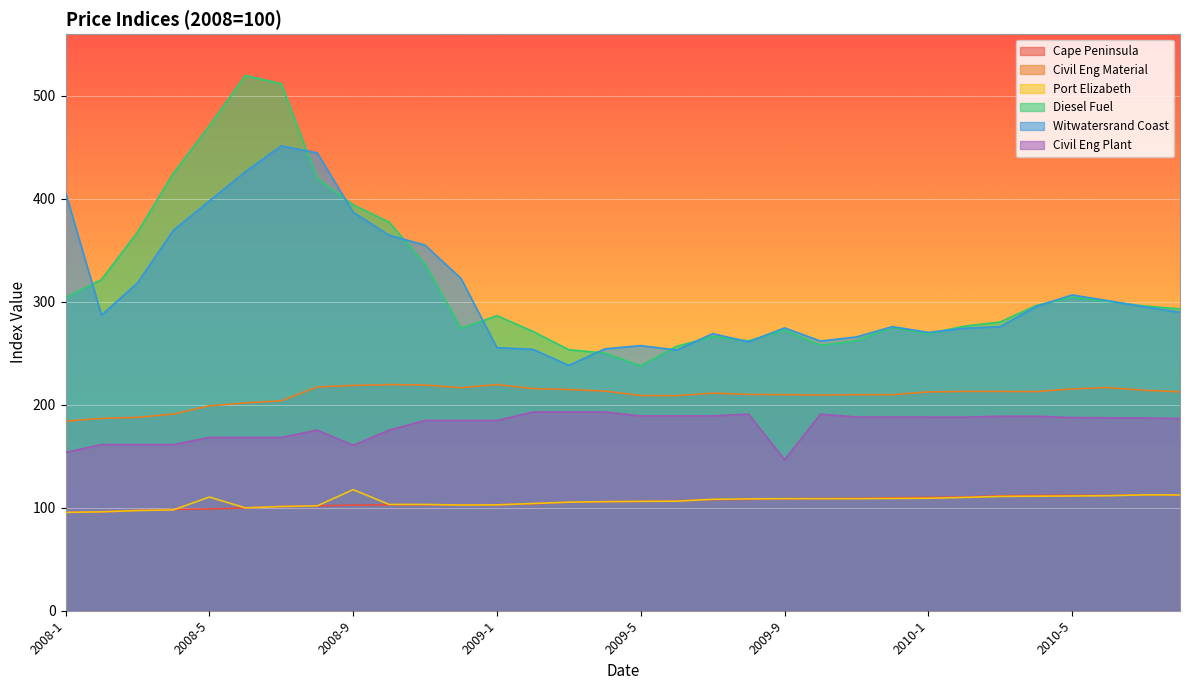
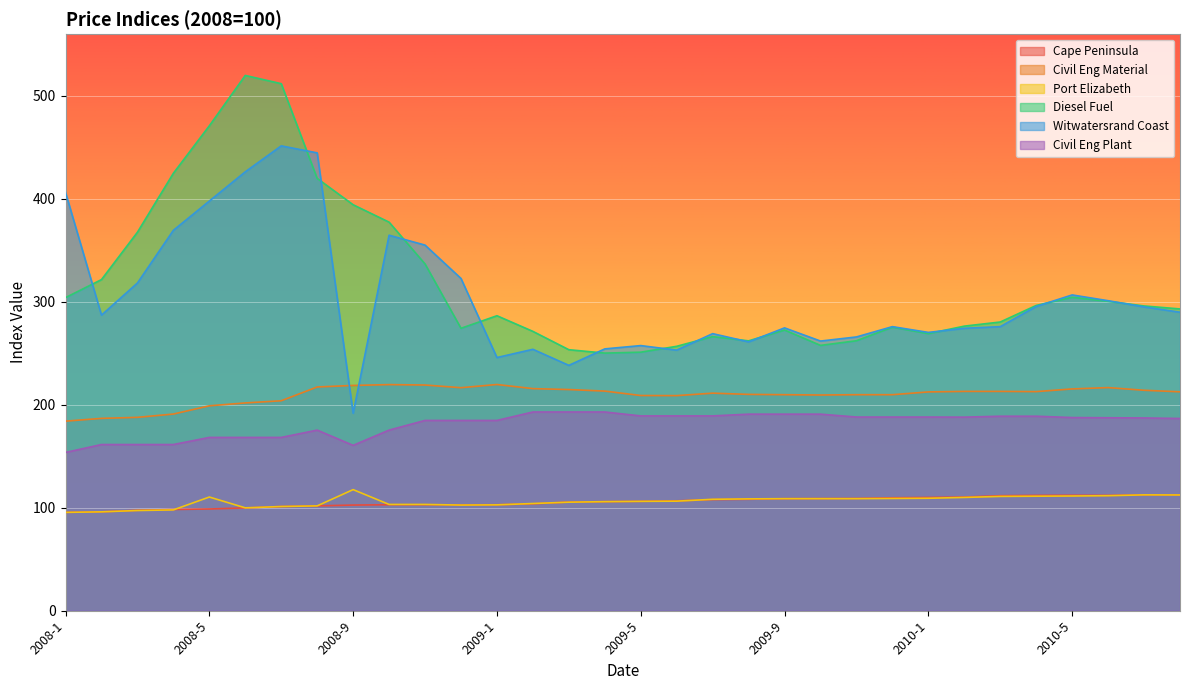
  {
    "Port Elizabeth": {
      "2008-5": 110,
      "2008-9": 118
    },
    "Diesel Fuel": {
      "2008-1": 304,
      "2008-5": 471,
      "2008-9": 394,
      "2009-1": 287,
-     "2009-5": 238
+     "2009-5": 251
    },
    "Witwatersrand Coast": {
      "2008-1": 406,
      "2008-5": 398,
-     "2008-9": 387,
-     "2009-1": 256,
+     "2008-9": 192,
+     "2009-1": 246,
      "2009-5": 258
    },
    "Civil Eng Plant": {
      "2008-1": 154,
      "2008-5": 168,
      "2008-9": 161,
      "2009-1": 185,
      "2009-5": 189,
-     "2009-9": 147,
+     "2009-9": 191,
      "2010-1": 188,
      "2010-5": 188
    }
  }
